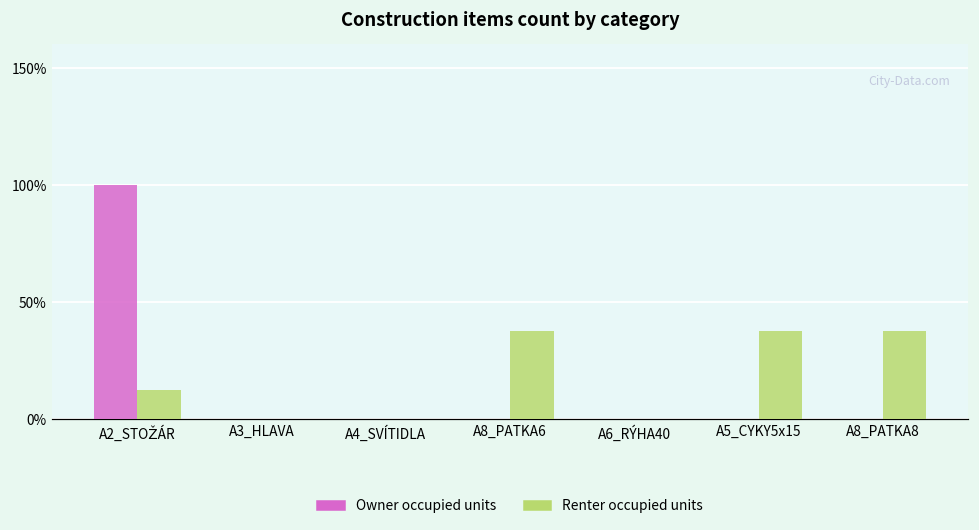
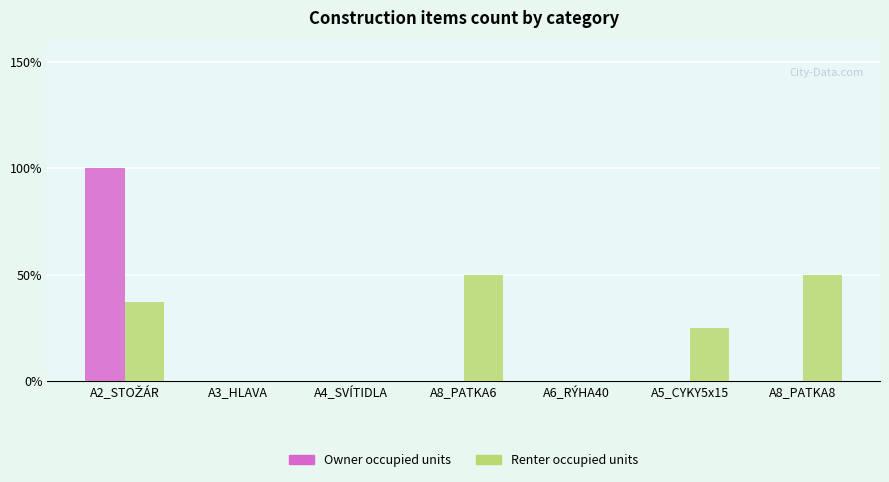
  {
    "Owner occupied units": {
      "A2_STOŽÁR": "100%",
      "A3_HLAVA": "0%",
      "A4_SVÍTIDLA": "0%",
      "A8_PATKA6": "0%",
      "A6_RÝHA40": "0%",
      "A5_CYKY5x15": "0%",
      "A8_PATKA8": "0%"
    },
    "Renter occupied units": {
-     "A2_STOŽÁR": "13%",
+     "A2_STOŽÁR": "38%",
      "A3_HLAVA": "0%",
      "A4_SVÍTIDLA": "0%",
-     "A8_PATKA6": "38%",
+     "A8_PATKA6": "50%",
      "A6_RÝHA40": "0%",
-     "A5_CYKY5x15": "38%",
-     "A8_PATKA8": "38%"
+     "A5_CYKY5x15": "25%",
+     "A8_PATKA8": "50%"
    }
  }
